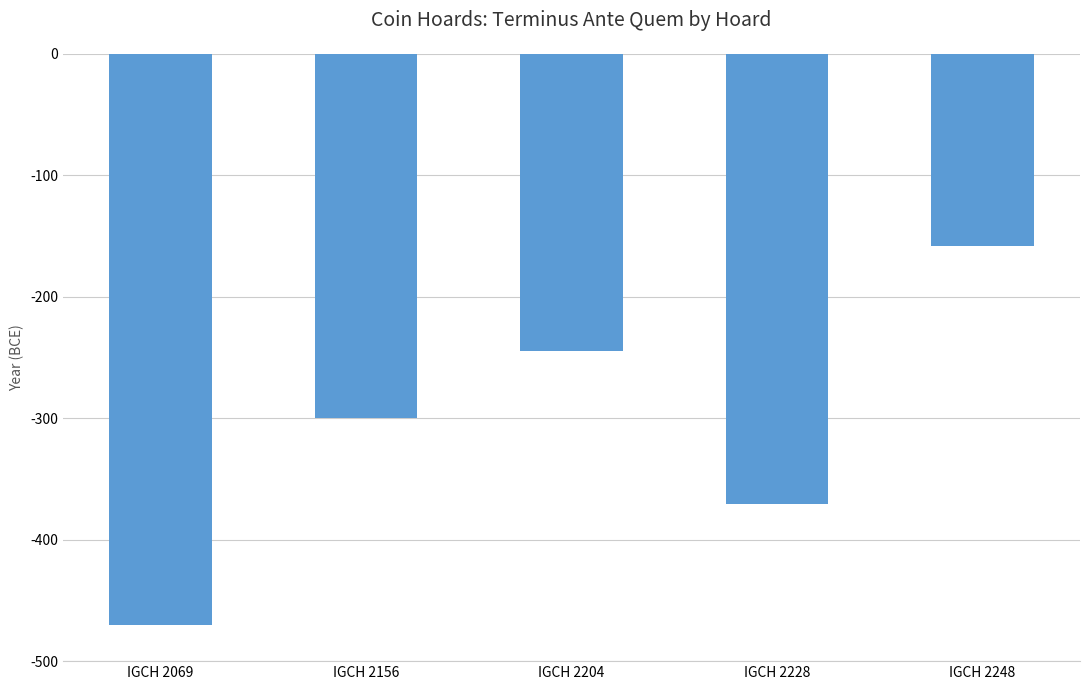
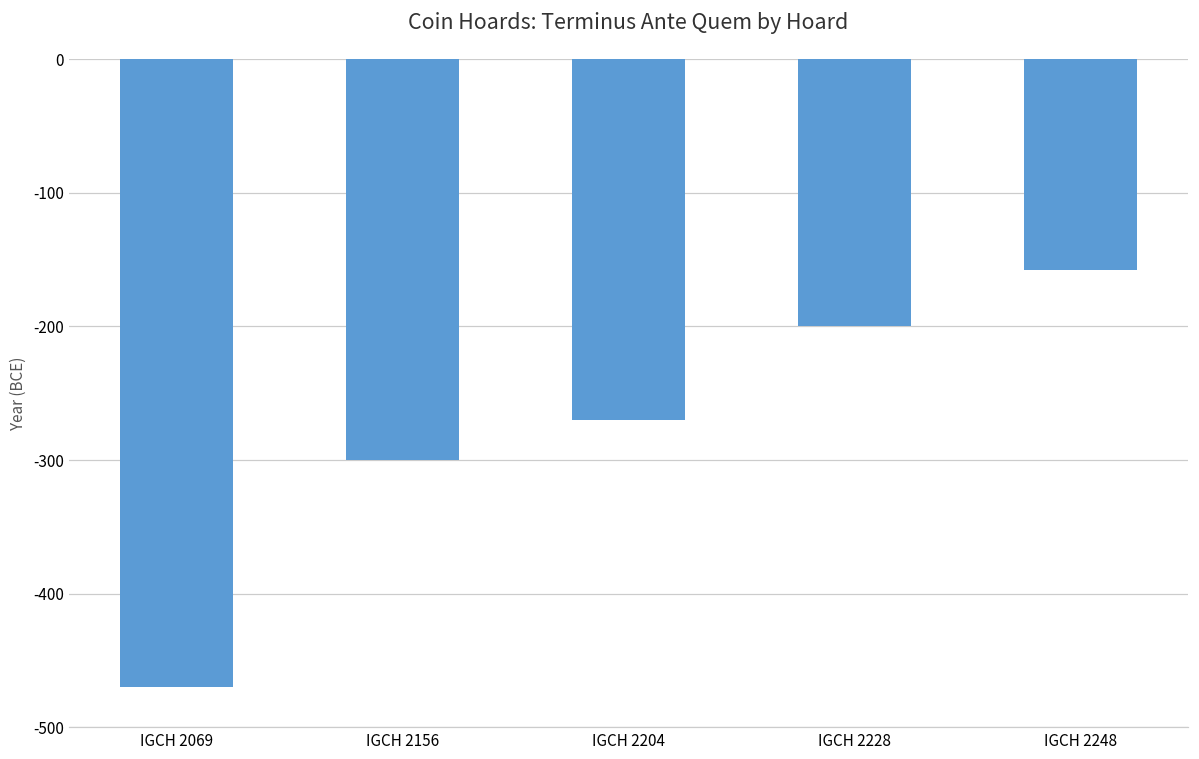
  {
    "IGCH 2069": -470,
    "IGCH 2156": -300,
-   "IGCH 2204": -245,
-   "IGCH 2228": -371,
+   "IGCH 2204": -270,
+   "IGCH 2228": -200,
    "IGCH 2248": -158
  }
